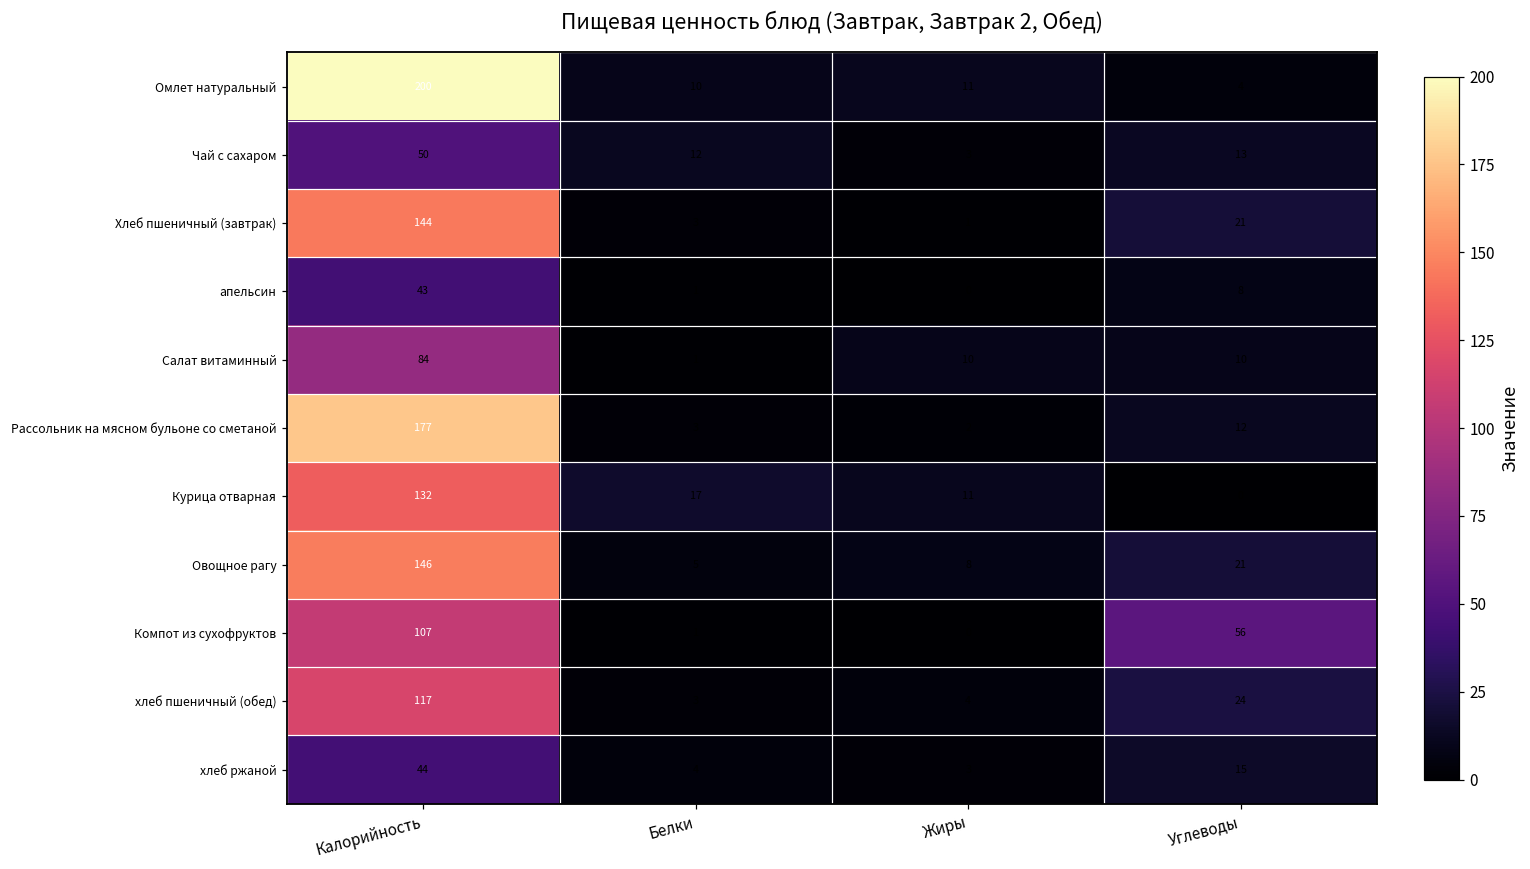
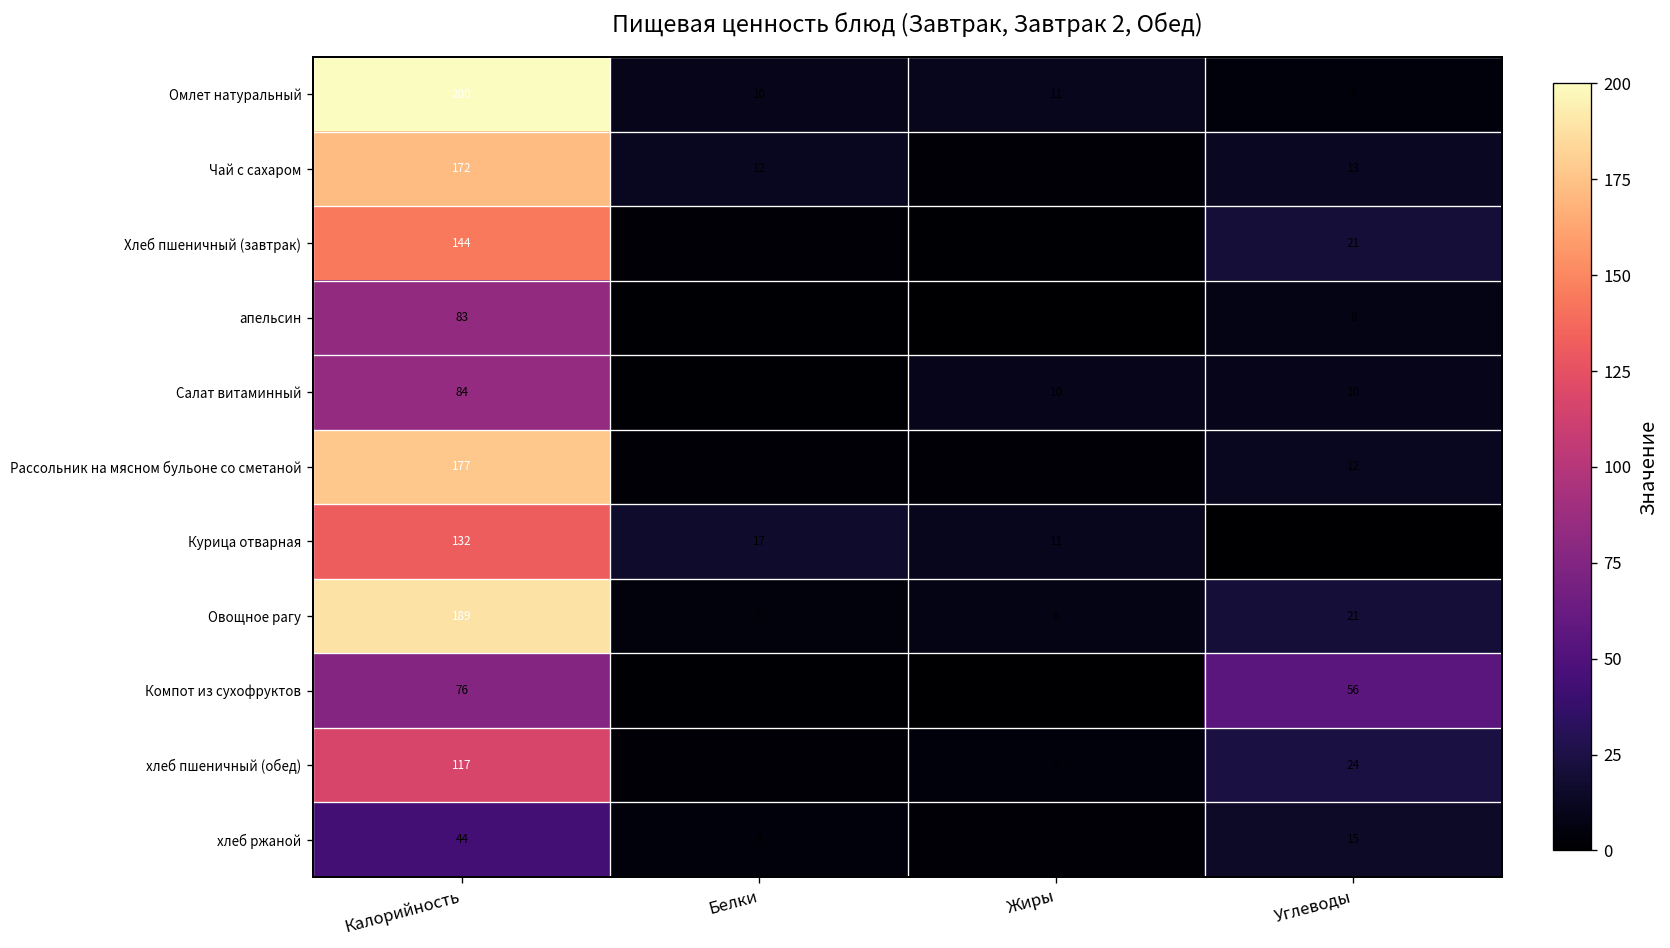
  {
    "Омлет натуральный": {
      "Калорийность": 200
    },
    "Чай с сахаром": {
-     "Калорийность": 50
+     "Калорийность": 172
    },
    "Хлеб пшеничный (завтрак)": {
      "Калорийность": 144,
      "Углеводы": 21
    },
    "апельсин": {
-     "Калорийность": 43
+     "Калорийность": 83
    },
    "Салат витаминный": {
      "Калорийность": 84
    },
    "Рассольник на мясном бульоне со сметаной": {
      "Калорийность": 177
    },
    "Курица отварная": {
      "Калорийность": 132
    },
    "Овощное рагу": {
-     "Калорийность": 146,
+     "Калорийность": 189,
      "Углеводы": 21
    },
    "Компот из сухофруктов": {
-     "Калорийность": 107,
+     "Калорийность": 76,
      "Углеводы": 56
    },
    "хлеб пшеничный (обед)": {
      "Калорийность": 117,
      "Углеводы": 24
    },
    "хлеб ржаной": {
      "Калорийность": 44
    }
  }
